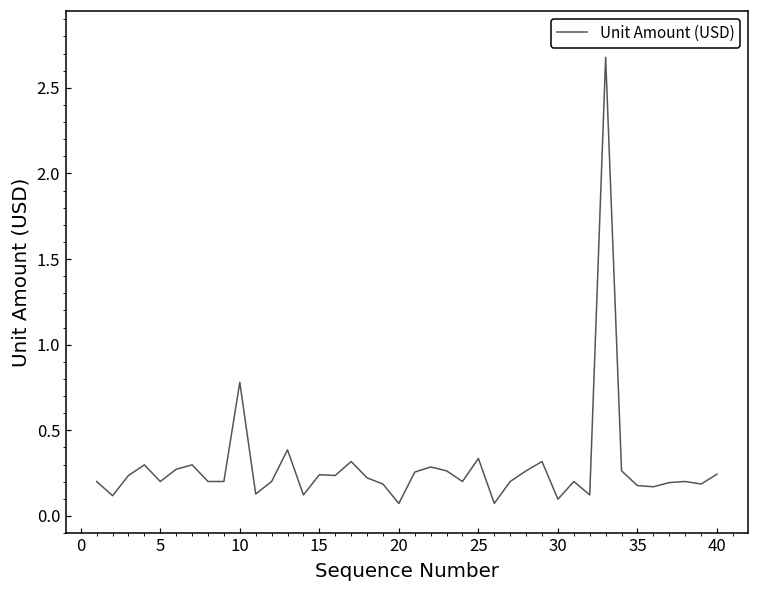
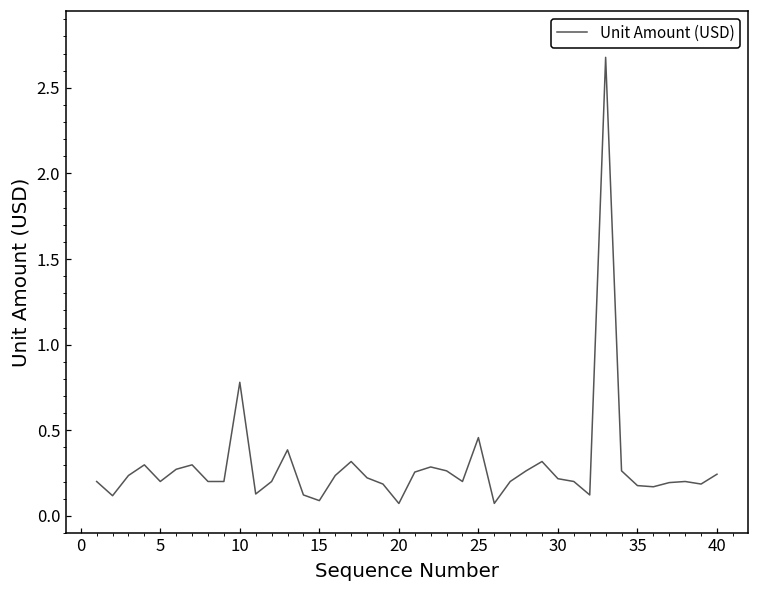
  {
    "5": 0.20,
    "10": 0.78,
-   "15": 0.24,
+   "15": 0.09,
    "20": 0.07,
-   "25": 0.34,
-   "30": 0.10,
+   "25": 0.46,
+   "30": 0.22,
    "35": 0.18,
    "40": 0.24
  }
